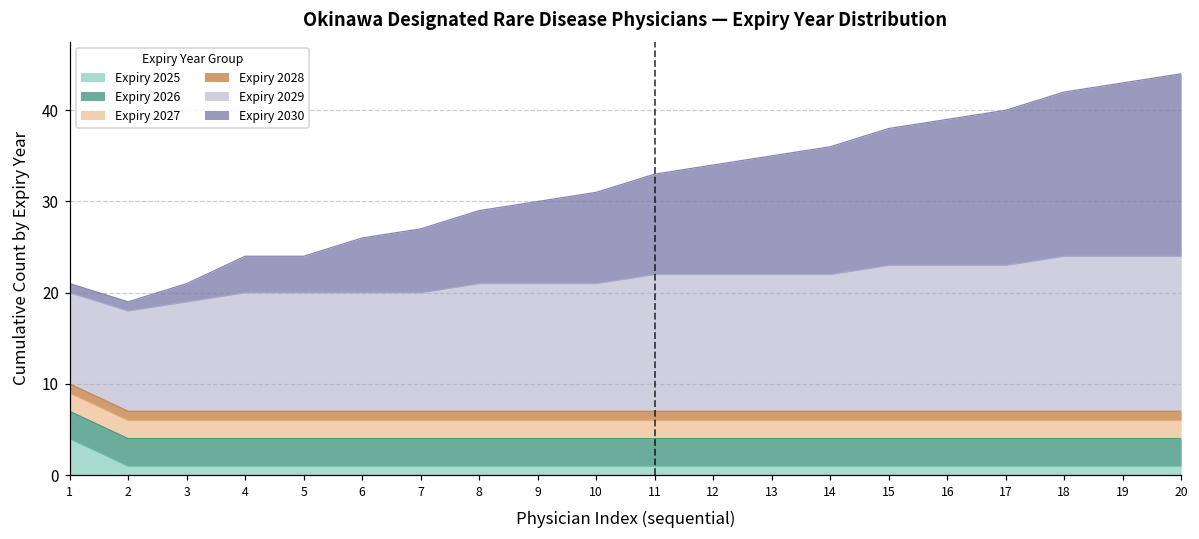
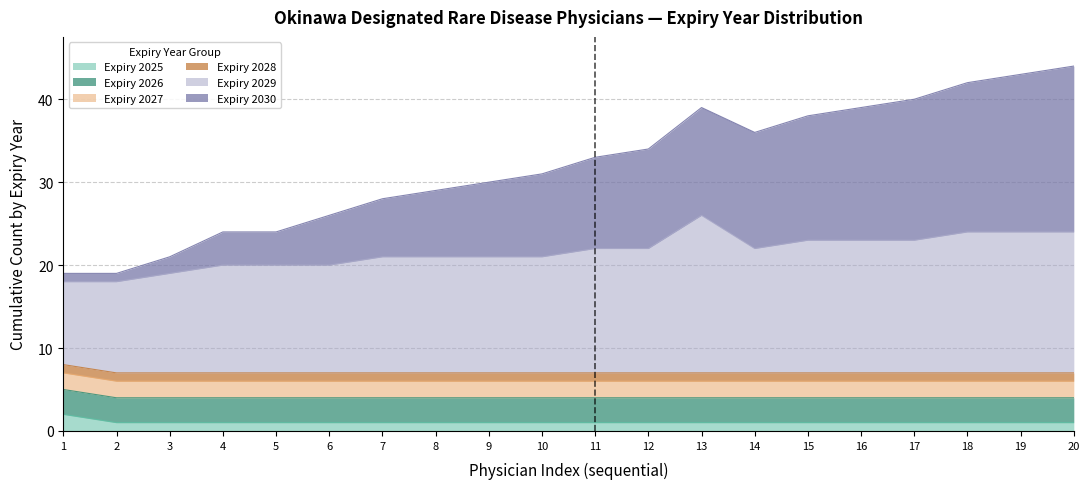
  {
    "Expiry 2025": {
-     "1": 4,
+     "1": 2,
      "2": 1,
      "3": 1,
      "4": 1,
      "5": 1,
      "6": 1,
      "7": 1,
      "8": 1,
      "9": 1,
      "10": 1,
      "11": 1,
      "12": 1,
      "13": 1,
      "14": 1,
      "15": 1,
      "16": 1,
      "17": 1,
      "18": 1,
      "19": 1,
      "20": 1
    },
    "Expiry 2026": {
      "2": 4,
      "3": 4,
      "4": 4,
      "5": 4,
      "6": 4,
      "7": 4,
      "8": 4,
      "9": 4,
      "10": 4,
      "11": 4,
      "12": 4,
      "13": 4,
      "14": 4,
      "15": 4,
      "16": 4,
      "17": 4,
      "18": 4,
      "19": 4,
      "20": 4
    },
    "Expiry 2027": {
      "2": 6,
      "3": 6,
      "4": 6,
      "5": 6,
      "6": 6,
      "7": 6,
      "8": 6,
      "9": 6,
      "10": 6,
      "11": 6,
      "12": 6,
      "13": 6,
      "14": 6,
      "15": 6,
      "16": 6,
      "17": 6,
      "18": 6,
      "19": 6,
      "20": 6
    },
    "Expiry 2028": {
      "2": 7,
      "3": 7,
      "4": 7,
      "5": 7,
      "6": 7,
      "7": 7,
      "8": 7,
      "9": 7,
      "10": 7,
      "11": 7,
      "12": 7,
      "13": 7,
      "14": 7,
      "15": 7,
      "16": 7,
      "17": 7,
      "18": 7,
      "19": 7,
      "20": 7
    },
    "Expiry 2029": {
      "1": 10,
      "2": 11,
      "3": 12,
      "4": 13,
      "5": 13,
      "6": 13,
-     "7": 13,
+     "7": 14,
      "8": 14,
      "9": 14,
      "10": 14,
      "11": 15,
      "12": 15,
-     "13": 15,
+     "13": 19,
      "14": 15,
      "15": 16,
      "16": 16,
      "17": 16,
      "18": 17,
      "19": 17,
      "20": 17
    },
    "Expiry 2030": {
      "1": 1,
      "2": 1,
      "3": 2,
      "4": 4,
      "5": 4,
      "6": 6,
      "7": 7,
      "8": 8,
      "9": 9,
      "10": 10,
      "11": 11,
      "12": 12,
      "13": 13,
      "14": 14,
      "15": 15,
      "16": 16,
      "17": 17,
      "18": 18,
      "19": 19,
      "20": 20
    }
  }
